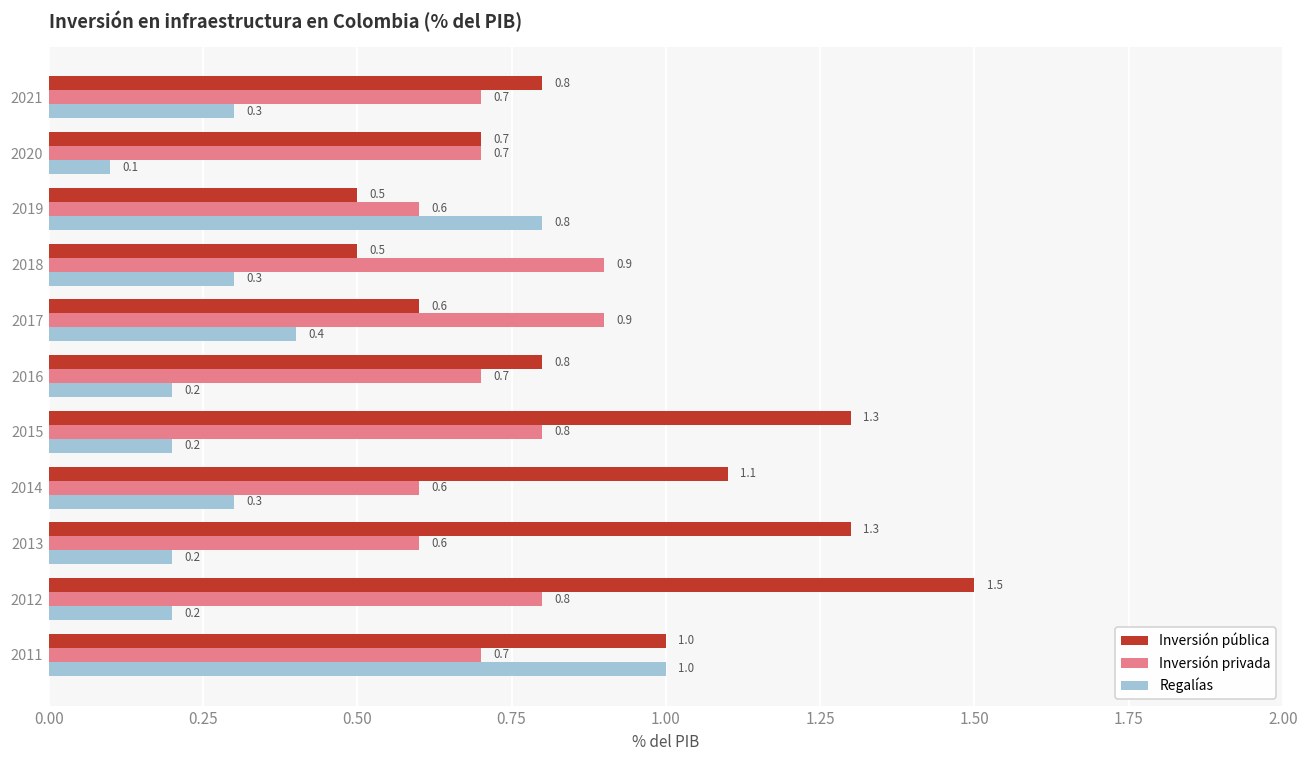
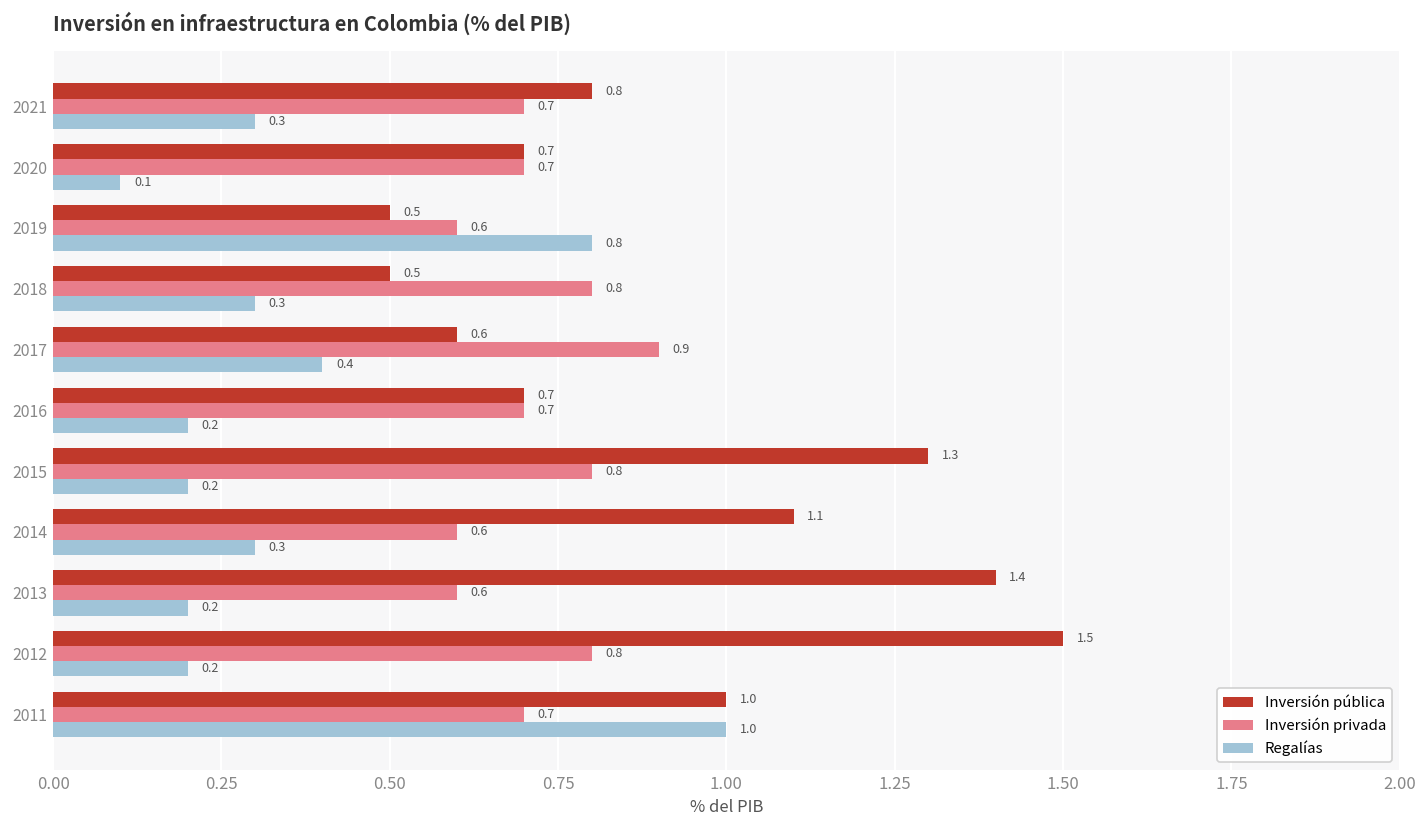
  {
    "Inversión pública": {
      "2021": 0.8,
      "2020": 0.7,
      "2019": 0.5,
      "2018": 0.5,
      "2017": 0.6,
-     "2016": 0.8,
+     "2016": 0.7,
      "2015": 1.3,
      "2014": 1.1,
-     "2013": 1.3,
+     "2013": 1.4,
      "2012": 1.5,
      "2011": 1.0
    },
    "Inversión privada": {
      "2021": 0.7,
      "2020": 0.7,
      "2019": 0.6,
-     "2018": 0.9,
+     "2018": 0.8,
      "2017": 0.9,
      "2016": 0.7,
      "2015": 0.8,
      "2014": 0.6,
      "2013": 0.6,
      "2012": 0.8,
      "2011": 0.7
    },
    "Regalías": {
      "2021": 0.3,
      "2020": 0.1,
      "2019": 0.8,
      "2018": 0.3,
      "2017": 0.4,
      "2016": 0.2,
      "2015": 0.2,
      "2014": 0.3,
      "2013": 0.2,
      "2012": 0.2,
      "2011": 1.0
    }
  }
